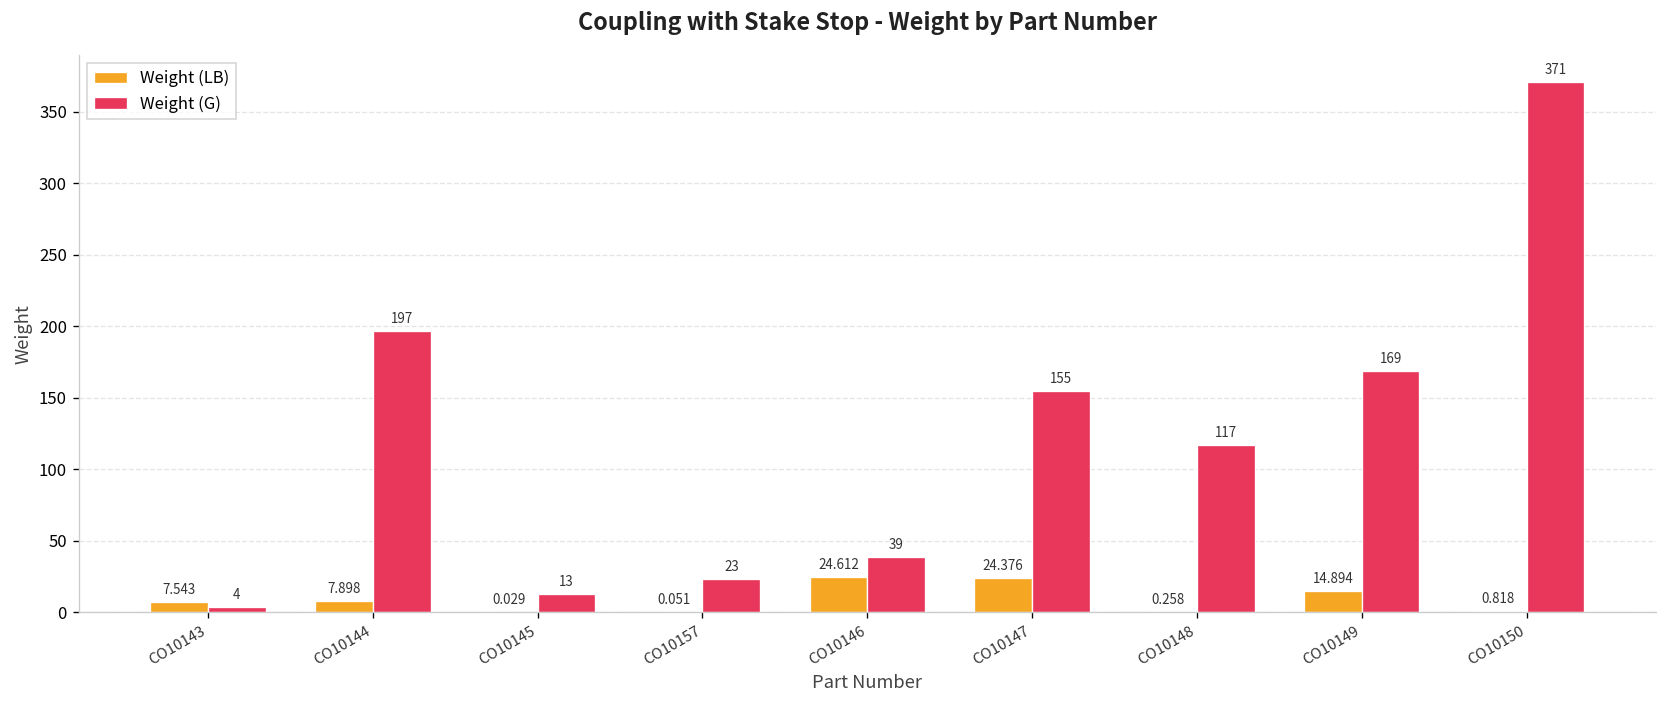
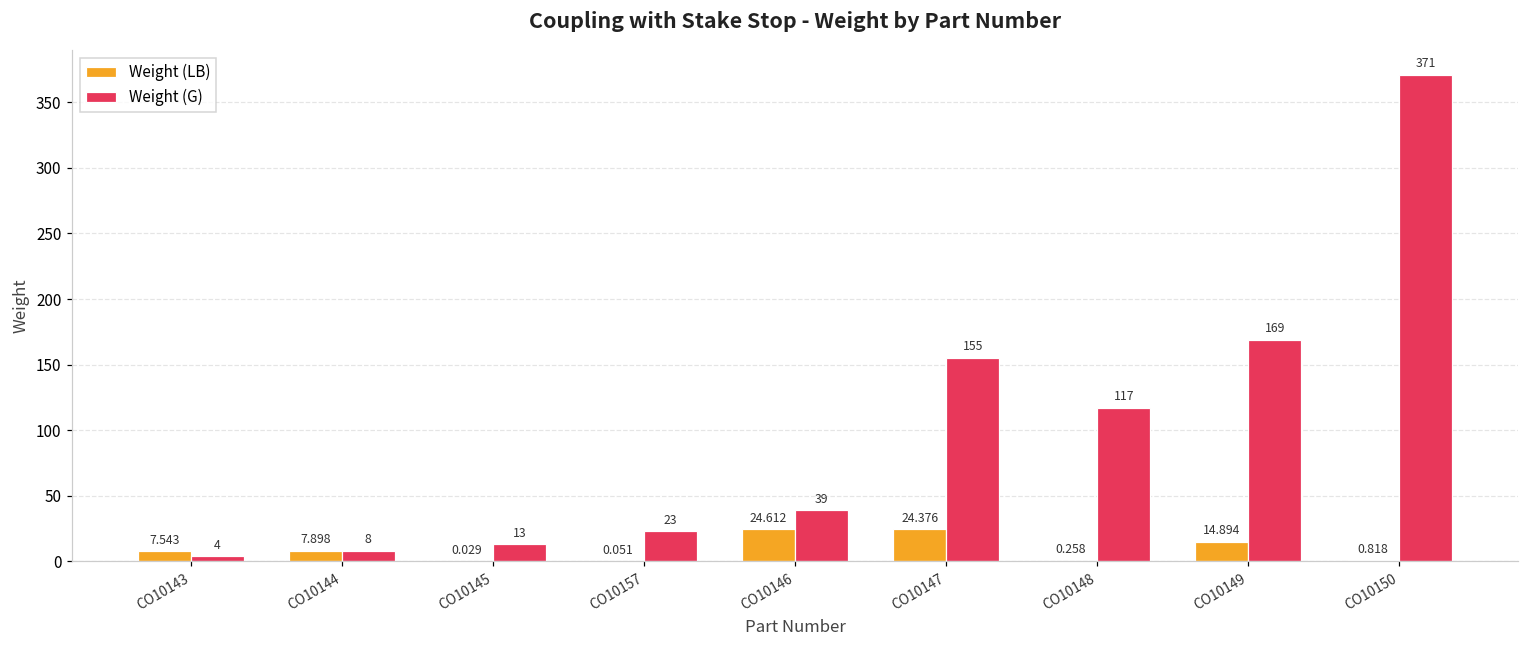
  {
    "Weight (LB)": {
      "CO10143": 7.543,
      "CO10144": 7.898,
      "CO10145": 0.029,
      "CO10157": 0.051,
      "CO10146": 24.612,
      "CO10147": 24.376,
      "CO10148": 0.258,
      "CO10149": 14.894,
      "CO10150": 0.818
    },
    "Weight (G)": {
      "CO10143": 4,
-     "CO10144": 197,
+     "CO10144": 8,
      "CO10145": 13,
      "CO10157": 23,
      "CO10146": 39,
      "CO10147": 155,
      "CO10148": 117,
      "CO10149": 169,
      "CO10150": 371
    }
  }
